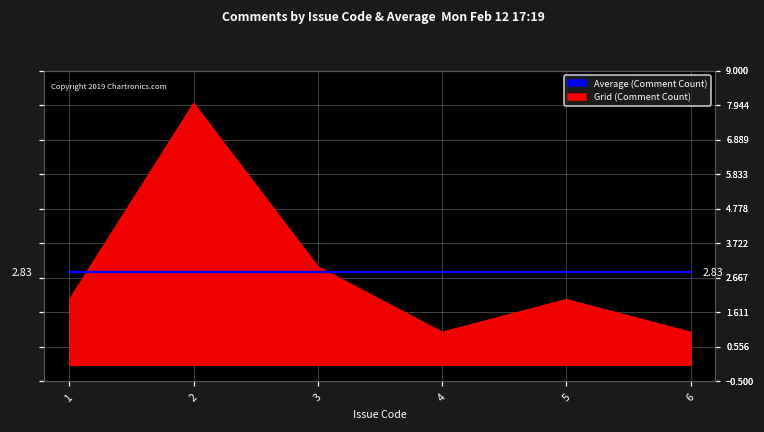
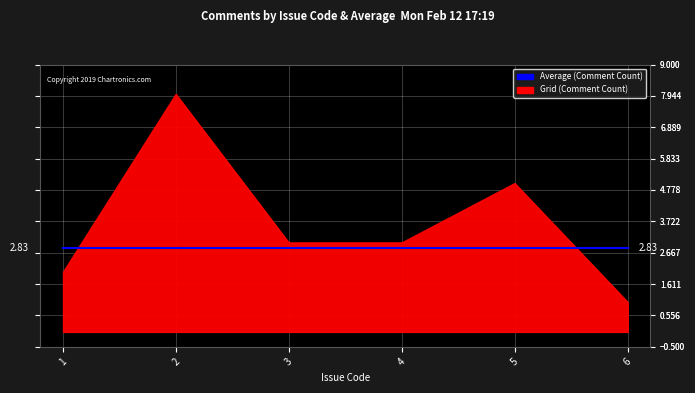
  {
    "Grid (Comment Count)": {
      "1": 2,
      "2": 8,
      "3": 3,
-     "4": 1,
-     "5": 2,
+     "4": 3,
+     "5": 5,
      "6": 1
    },
    "Average (Comment Count)": {
      "6": 2.83
    }
  }
